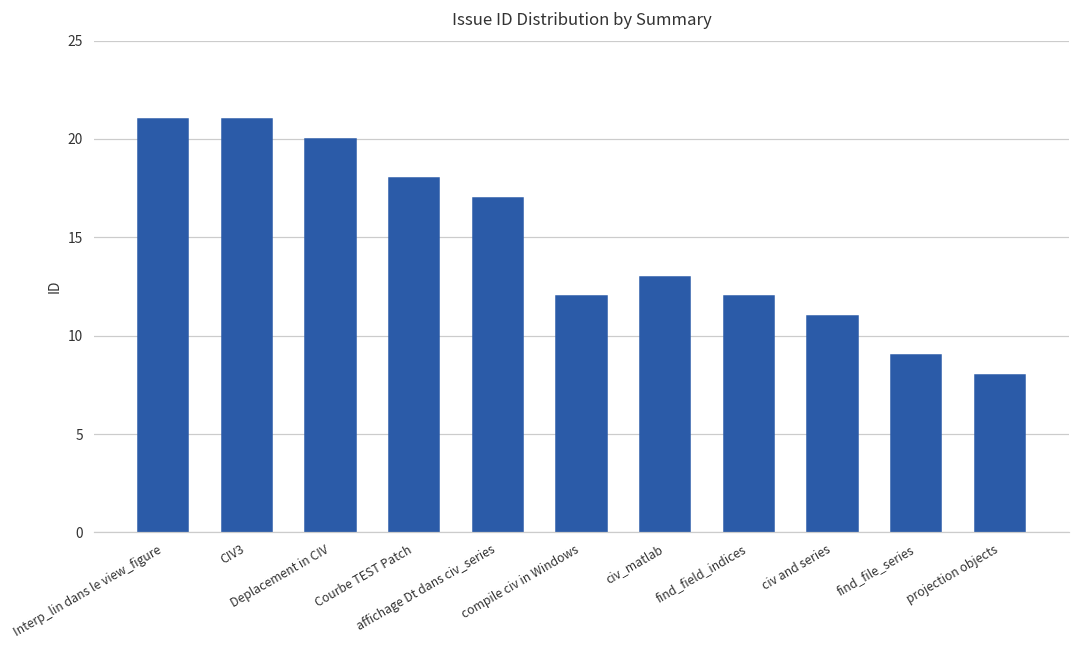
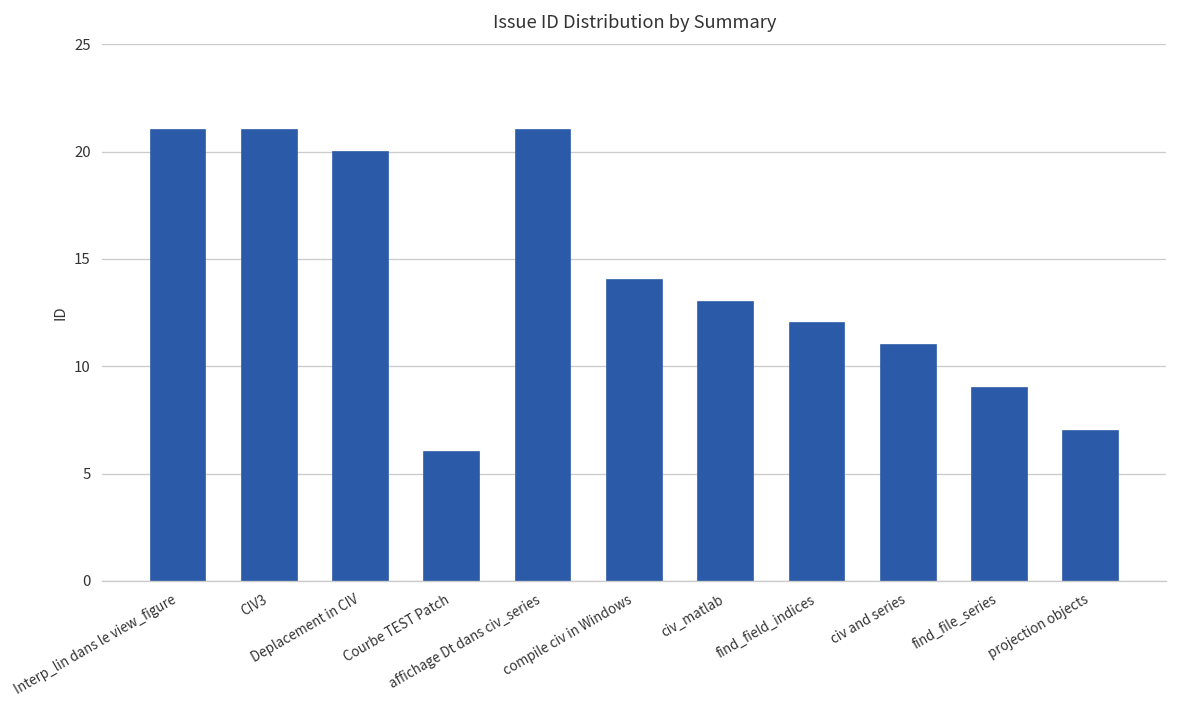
  {
    "Interp_lin dans le view_figure": 21,
    "CIV3": 21,
    "Deplacement in CIV": 20,
-   "Courbe TEST Patch": 18,
-   "affichage Dt dans civ_series": 17,
-   "compile civ in Windows": 12,
+   "Courbe TEST Patch": 6,
+   "affichage Dt dans civ_series": 21,
+   "compile civ in Windows": 14,
    "civ_matlab": 13,
    "find_field_indices": 12,
    "civ and series": 11,
    "find_file_series": 9,
-   "projection objects": 8
+   "projection objects": 7
  }
